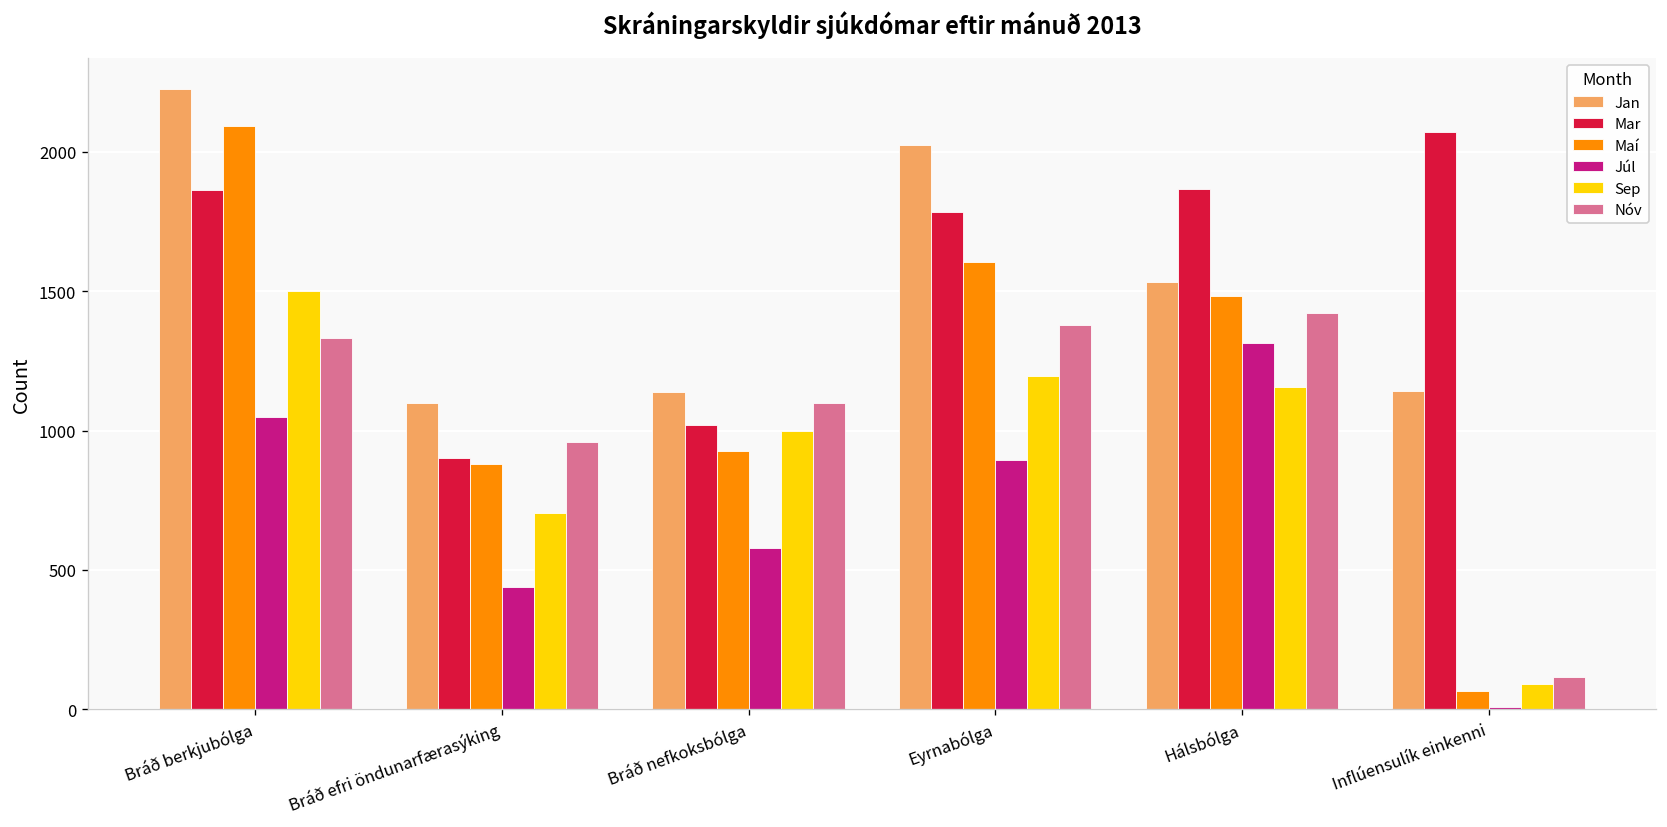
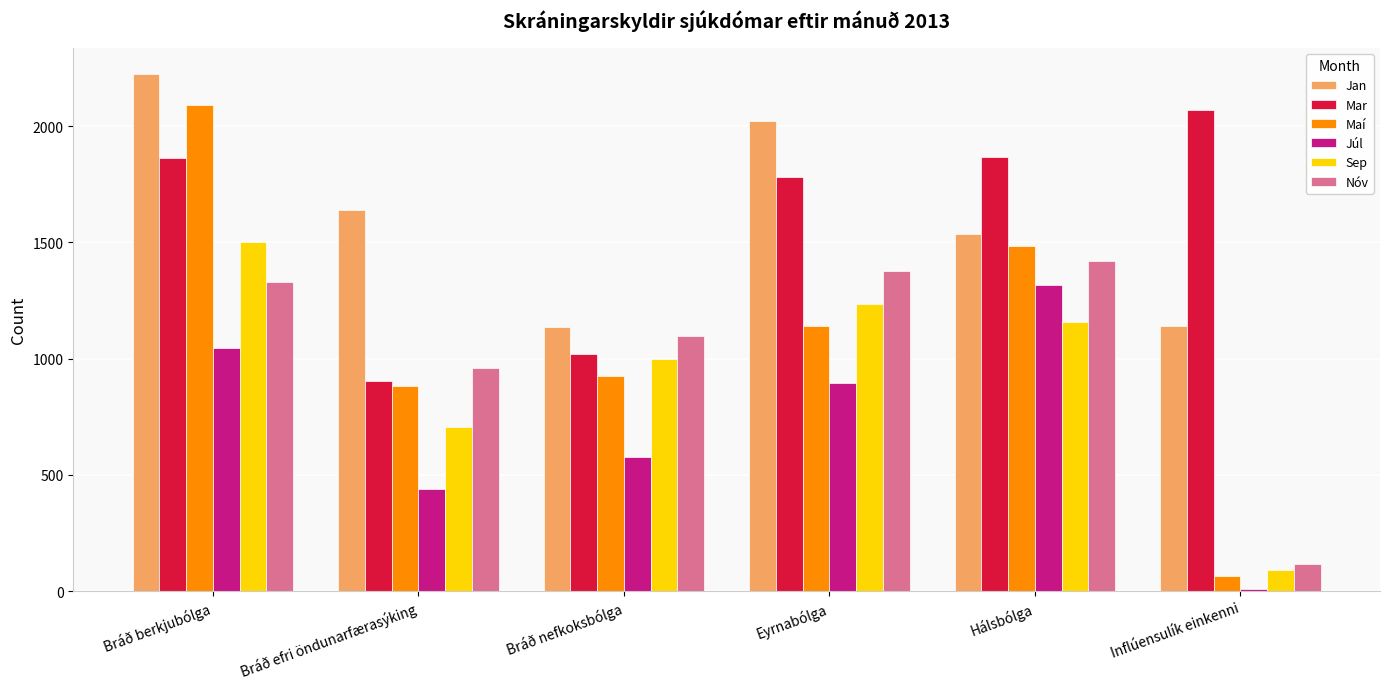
  {
    "Jan": {
      "Bráð berkjubólga": 2230,
-     "Bráð efri öndunarfærasýking": 1100,
+     "Bráð efri öndunarfærasýking": 1640,
      "Bráð nefkoksbólga": 1140,
      "Eyrnabólga": 2020,
      "Hálsbólga": 1530,
      "Inflúensulík einkenni": 1140
    },
    "Mar": {
      "Bráð berkjubólga": 1860,
      "Bráð efri öndunarfærasýking": 900,
      "Bráð nefkoksbólga": 1020,
      "Eyrnabólga": 1780,
      "Hálsbólga": 1870,
      "Inflúensulík einkenni": 2070
    },
    "Maí": {
      "Bráð berkjubólga": 2090,
      "Bráð efri öndunarfærasýking": 880,
      "Bráð nefkoksbólga": 930,
-     "Eyrnabólga": 1600,
+     "Eyrnabólga": 1140,
      "Hálsbólga": 1480,
      "Inflúensulík einkenni": 70
    },
    "Júl": {
      "Bráð berkjubólga": 1050,
      "Bráð efri öndunarfærasýking": 440,
      "Bráð nefkoksbólga": 580,
      "Eyrnabólga": 900,
      "Hálsbólga": 1320
    },
    "Sep": {
      "Bráð berkjubólga": 1500,
      "Bráð efri öndunarfærasýking": 700,
      "Bráð nefkoksbólga": 1000,
-     "Eyrnabólga": 1190,
+     "Eyrnabólga": 1240,
      "Hálsbólga": 1160,
      "Inflúensulík einkenni": 90
    },
    "Nóv": {
      "Bráð berkjubólga": 1330,
      "Bráð efri öndunarfærasýking": 960,
      "Bráð nefkoksbólga": 1100,
      "Eyrnabólga": 1380,
      "Hálsbólga": 1420,
      "Inflúensulík einkenni": 120
    }
  }
